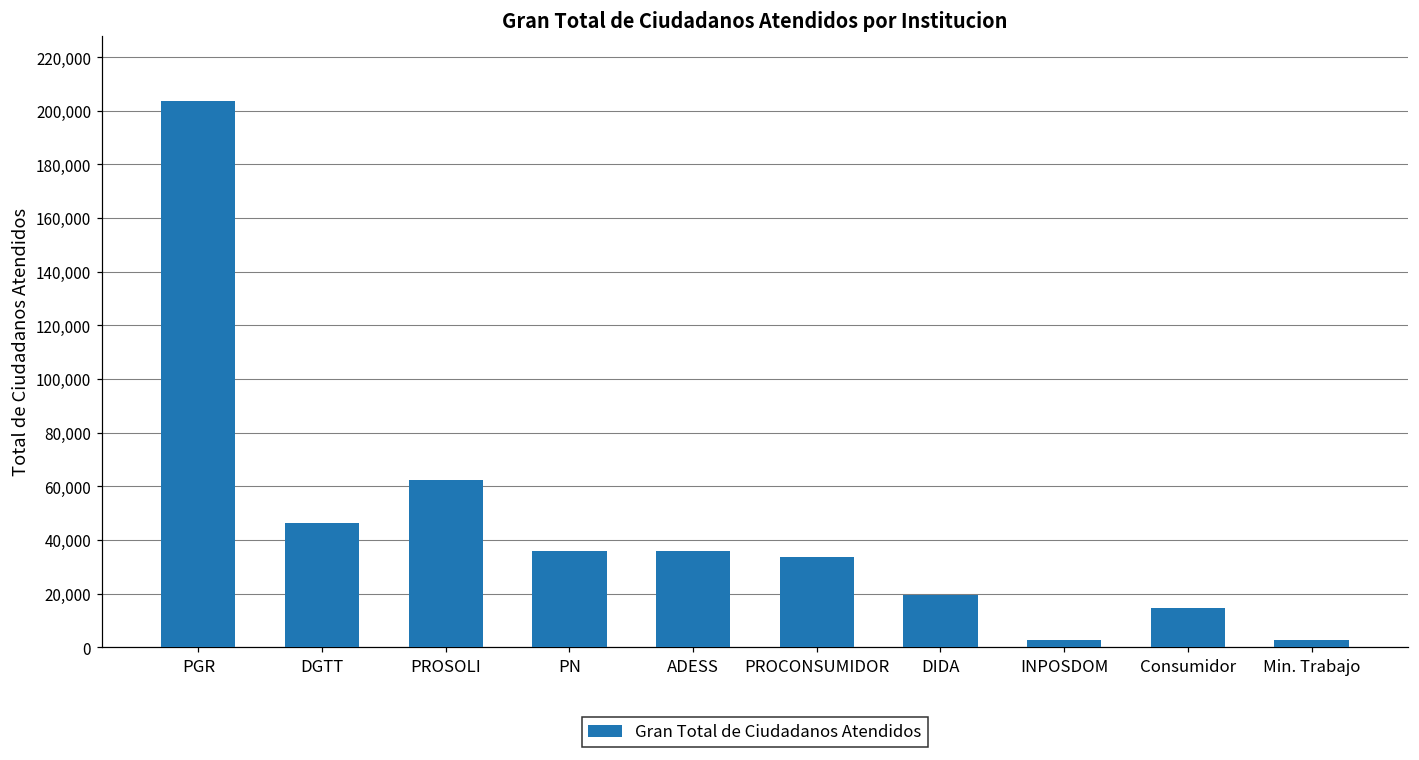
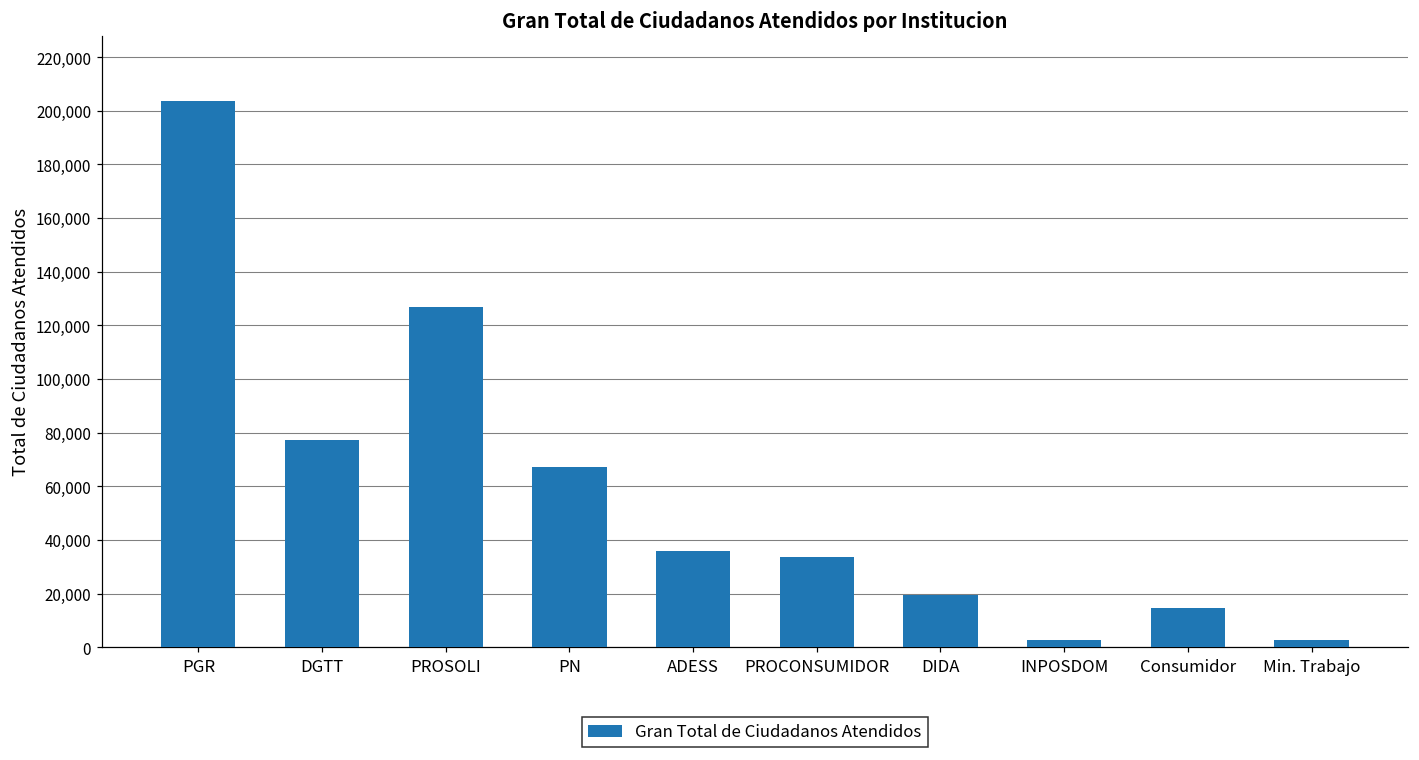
  {
    "PGR": "204,000",
-   "DGTT": "46,000",
-   "PROSOLI": "63,000",
-   "PN": "36,000",
+   "DGTT": "77,000",
+   "PROSOLI": "127,000",
+   "PN": "67,000",
    "ADESS": "36,000",
    "PROCONSUMIDOR": "34,000",
    "DIDA": "19,000",
    "INPOSDOM": "3,000",
    "Consumidor": "15,000",
    "Min. Trabajo": "3,000"
  }
